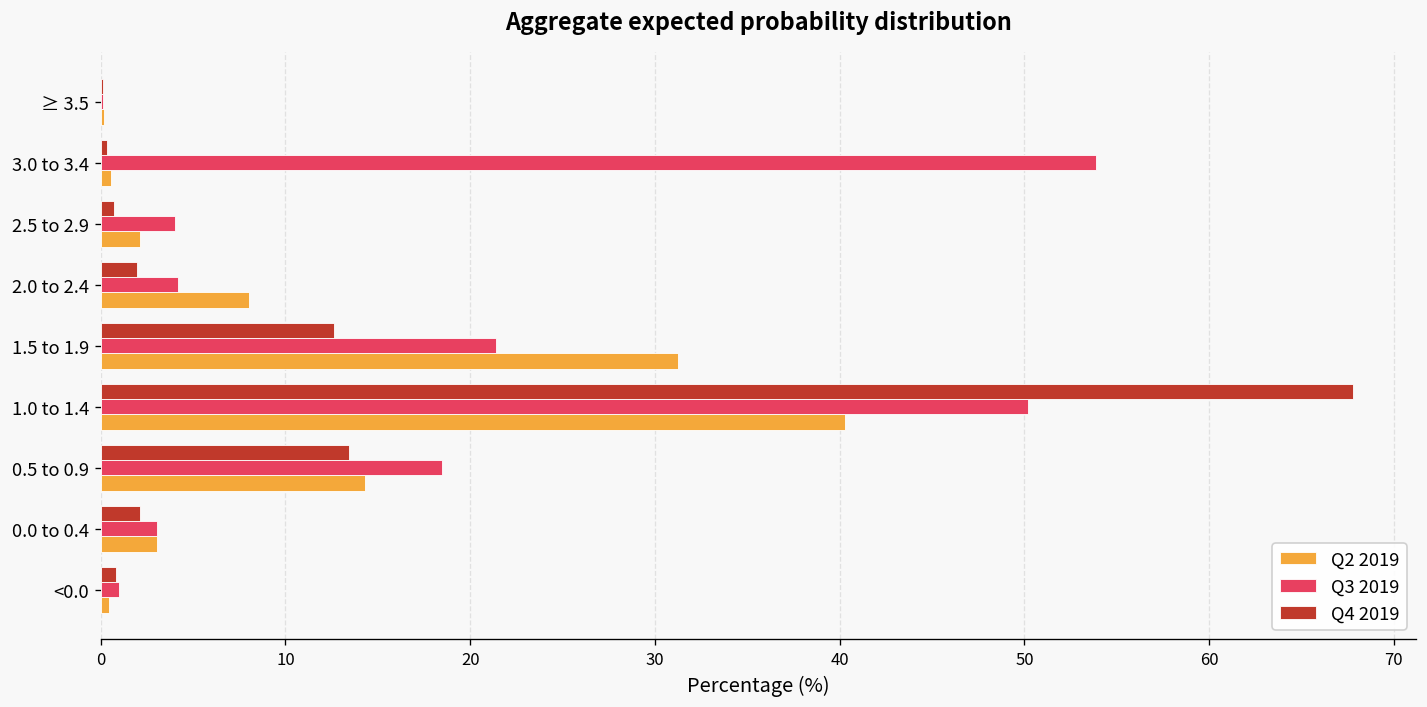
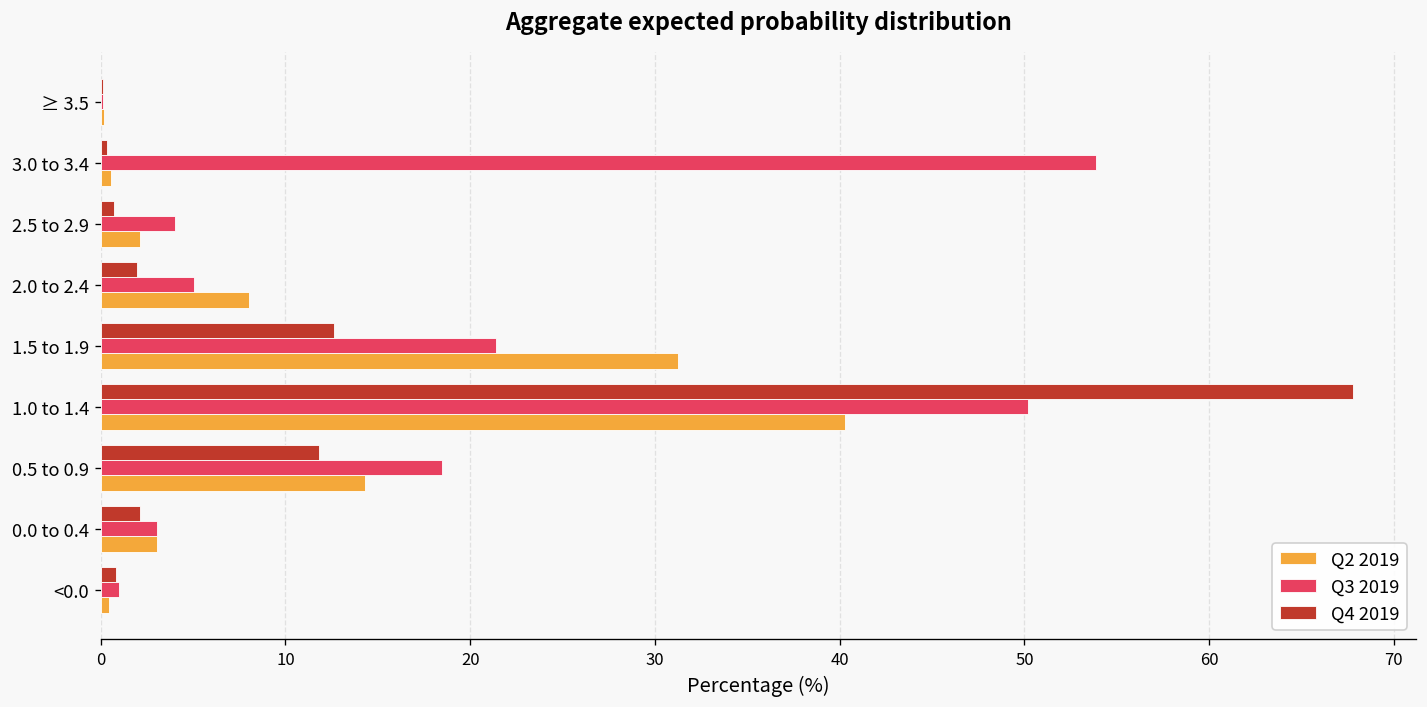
  {
    "Q2 2019": {
      "≥ 3.5": 0.2,
      "3.0 to 3.4": 0.5,
      "2.5 to 2.9": 2.1,
      "2.0 to 2.4": 8.1,
      "1.5 to 1.9": 31.3,
      "1.0 to 1.4": 40.3,
      "0.5 to 0.9": 14.3,
      "0.0 to 0.4": 3.0,
      "<0.0": 0.5
    },
    "Q3 2019": {
      "3.0 to 3.4": 53.9,
      "2.5 to 2.9": 4.0,
-     "2.0 to 2.4": 4.2,
+     "2.0 to 2.4": 5.1,
      "1.5 to 1.9": 21.4,
      "1.0 to 1.4": 50.2,
      "0.5 to 0.9": 18.5,
      "0.0 to 0.4": 3.1,
      "<0.0": 1.0
    },
    "Q4 2019": {
      "3.0 to 3.4": 0.3,
      "2.5 to 2.9": 0.7,
      "2.0 to 2.4": 2.0,
      "1.5 to 1.9": 12.6,
      "1.0 to 1.4": 67.8,
-     "0.5 to 0.9": 13.4,
+     "0.5 to 0.9": 11.8,
      "0.0 to 0.4": 2.2,
      "<0.0": 0.8
    }
  }
